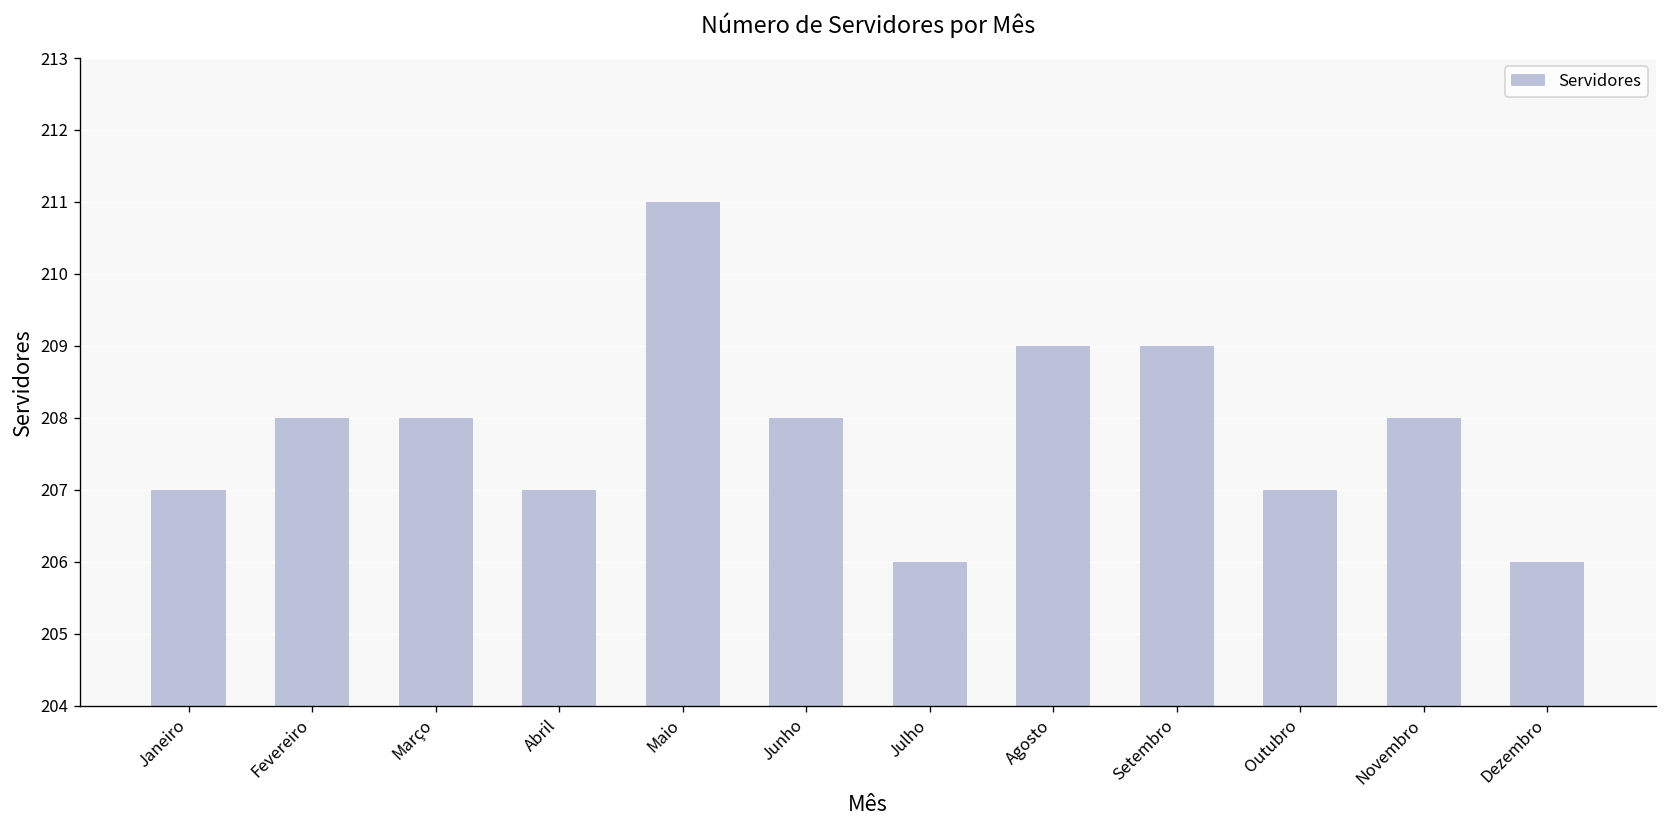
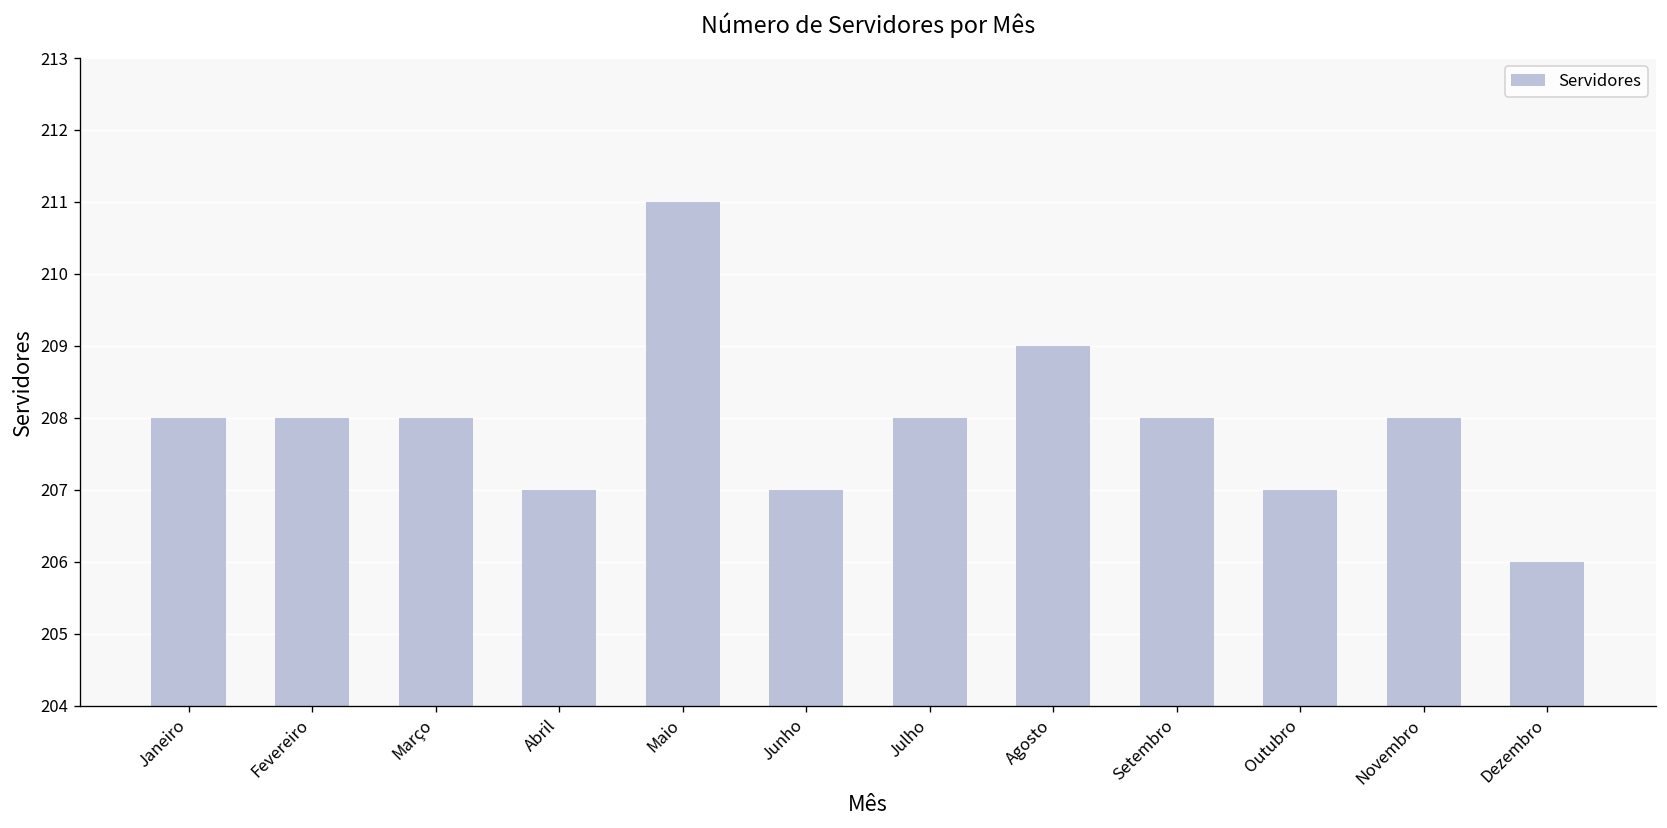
  {
-   "Janeiro": 207,
+   "Janeiro": 208,
    "Fevereiro": 208,
    "Março": 208,
    "Abril": 207,
    "Maio": 211,
-   "Junho": 208,
-   "Julho": 206,
+   "Junho": 207,
+   "Julho": 208,
    "Agosto": 209,
-   "Setembro": 209,
+   "Setembro": 208,
    "Outubro": 207,
    "Novembro": 208,
    "Dezembro": 206
  }
